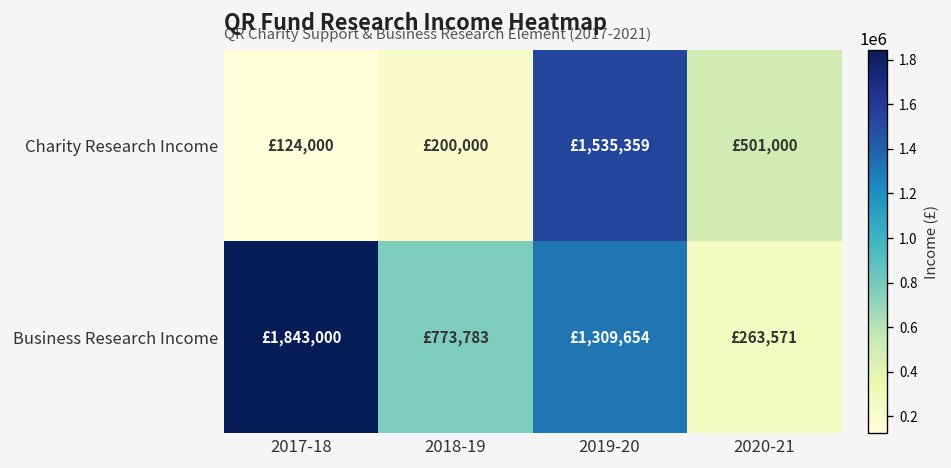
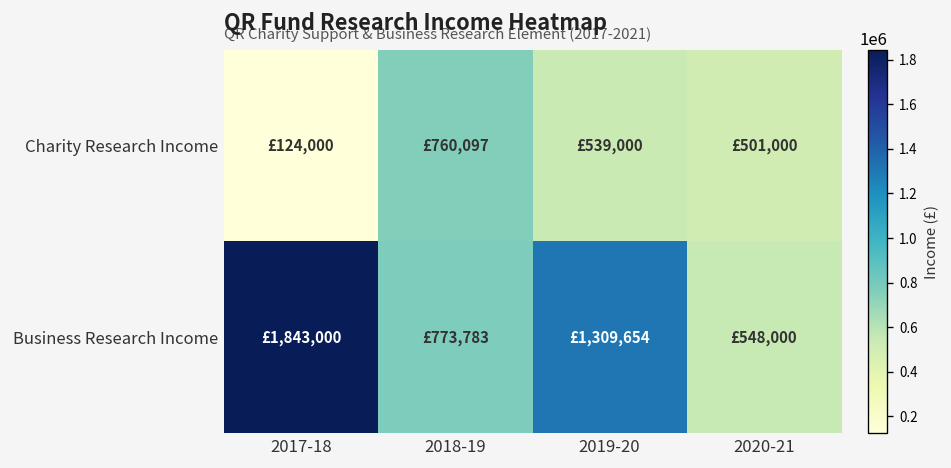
  {
    "Charity Research Income": {
      "2017-18": "£124,000",
-     "2018-19": "£200,000",
-     "2019-20": "£1,535,359",
+     "2018-19": "£760,097",
+     "2019-20": "£539,000",
      "2020-21": "£501,000"
    },
    "Business Research Income": {
      "2017-18": "£1,843,000",
      "2018-19": "£773,783",
      "2019-20": "£1,309,654",
-     "2020-21": "£263,571"
+     "2020-21": "£548,000"
    }
  }
